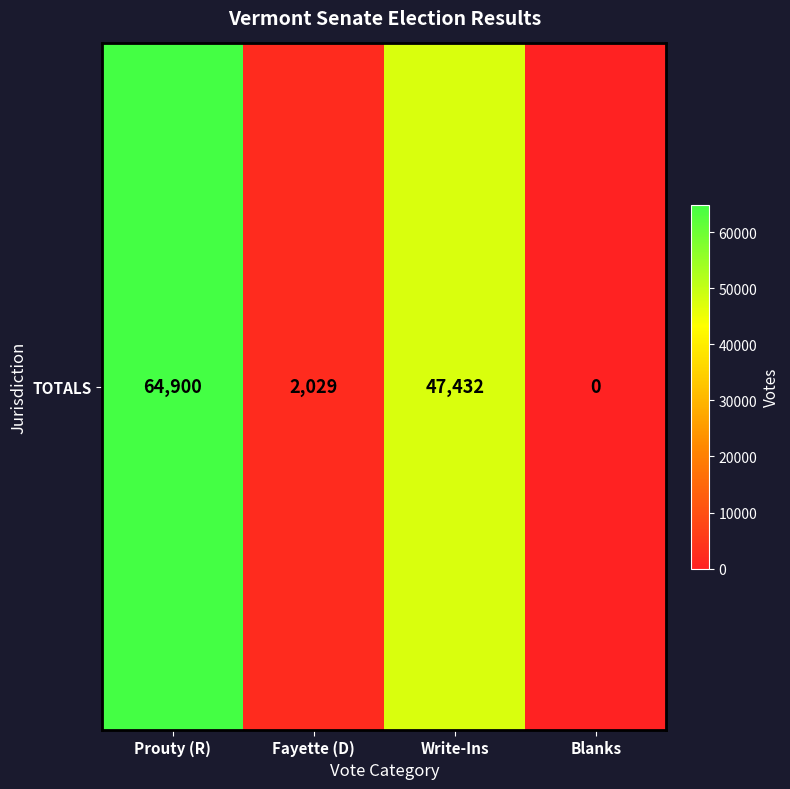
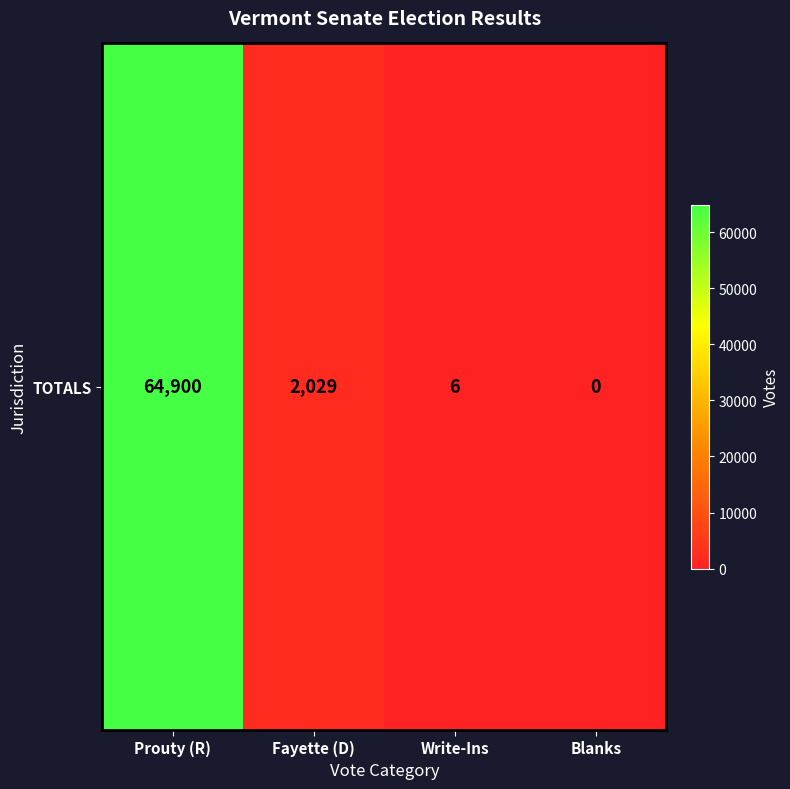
  {
    "TOTALS": {
      "Prouty (R)": "64,900",
      "Fayette (D)": "2,029",
-     "Write-Ins": "47,432",
+     "Write-Ins": "6",
      "Blanks": "0"
    }
  }
